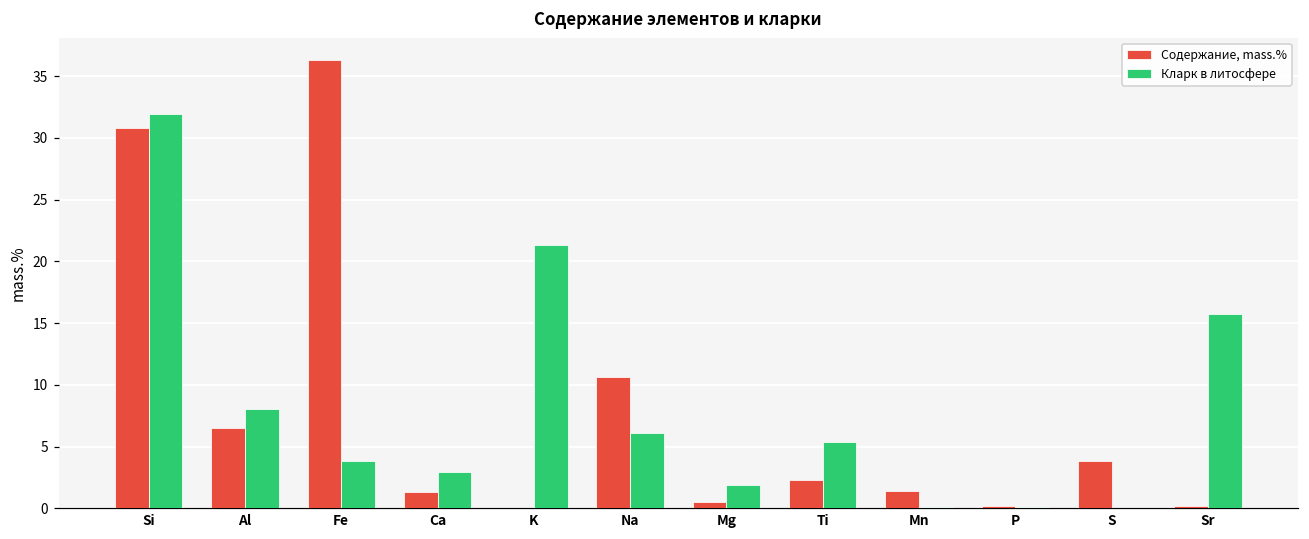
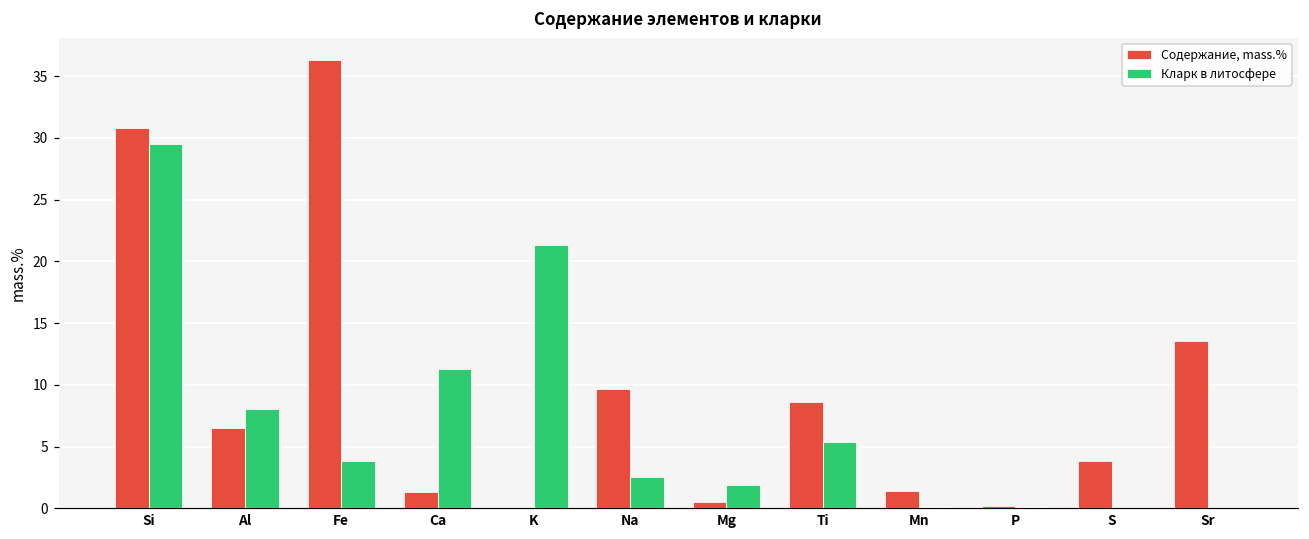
  {
    "Содержание, mass.%": {
      "Si": 30.8,
      "Al": 6.5,
      "Fe": 36.3,
      "Ca": 1.3,
-     "Na": 10.6,
+     "Na": 9.7,
      "Mg": 0.5,
-     "Ti": 2.3,
+     "Ti": 8.6,
      "Mn": 1.4,
      "S": 3.9,
-     "Sr": 0.2
+     "Sr": 13.5
    },
    "Кларк в литосфере": {
-     "Si": 31.9,
+     "Si": 29.5,
      "Al": 8.1,
      "Fe": 3.8,
-     "Ca": 3.0,
+     "Ca": 11.3,
      "K": 21.3,
-     "Na": 6.1,
+     "Na": 2.5,
      "Mg": 1.9,
      "Ti": 5.4,
-     "Sr": 15.8
+     "Sr": 0.0
    }
  }
